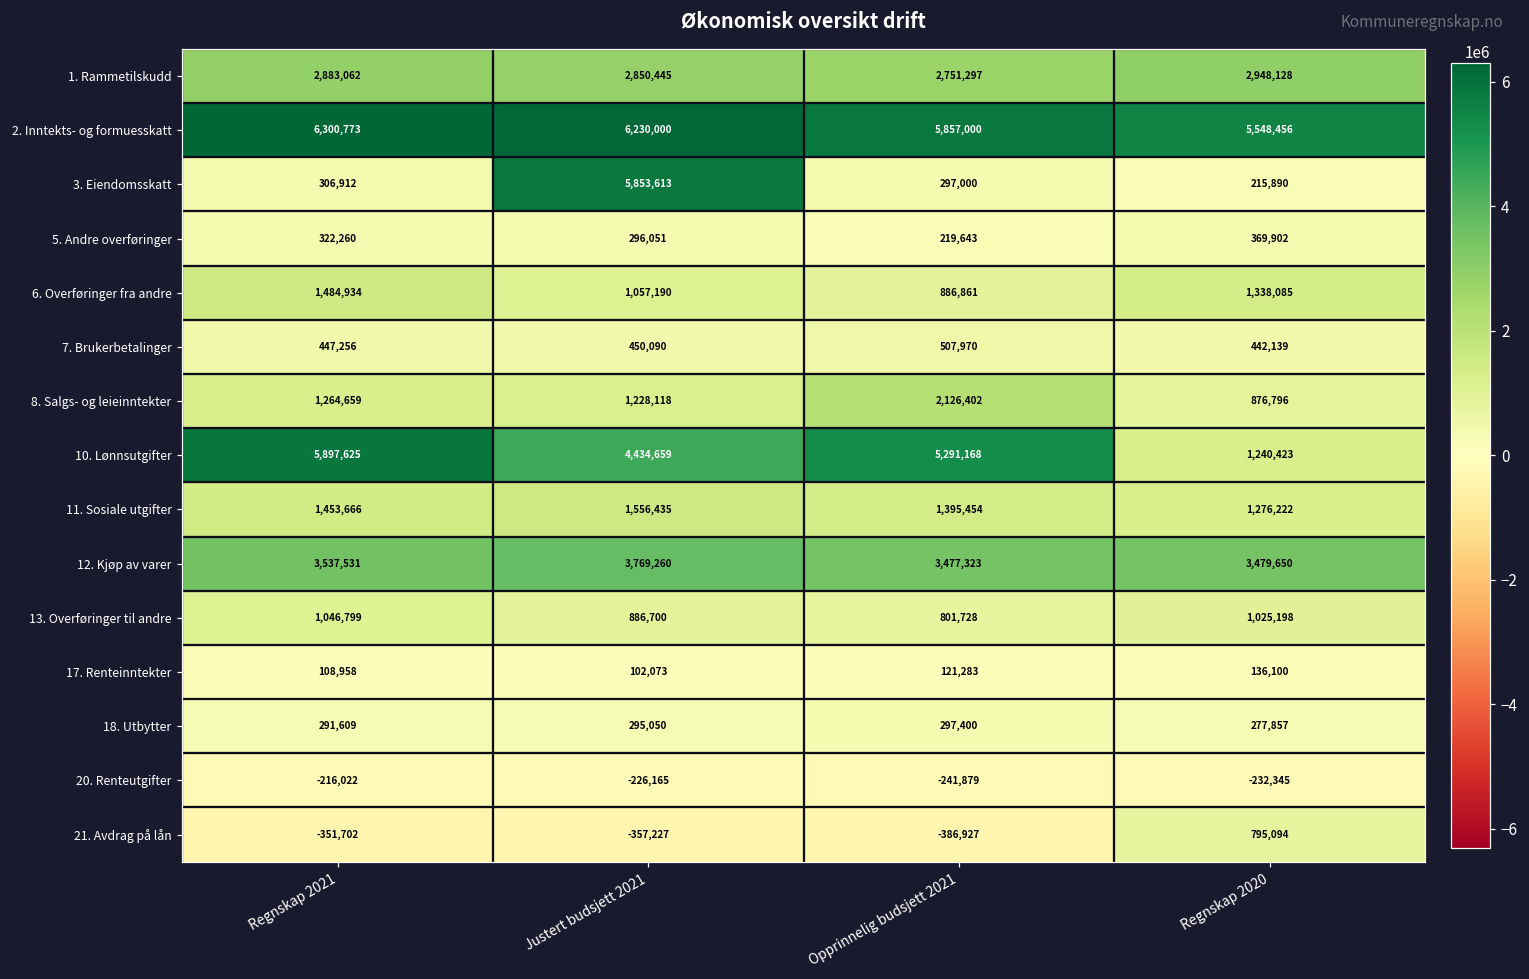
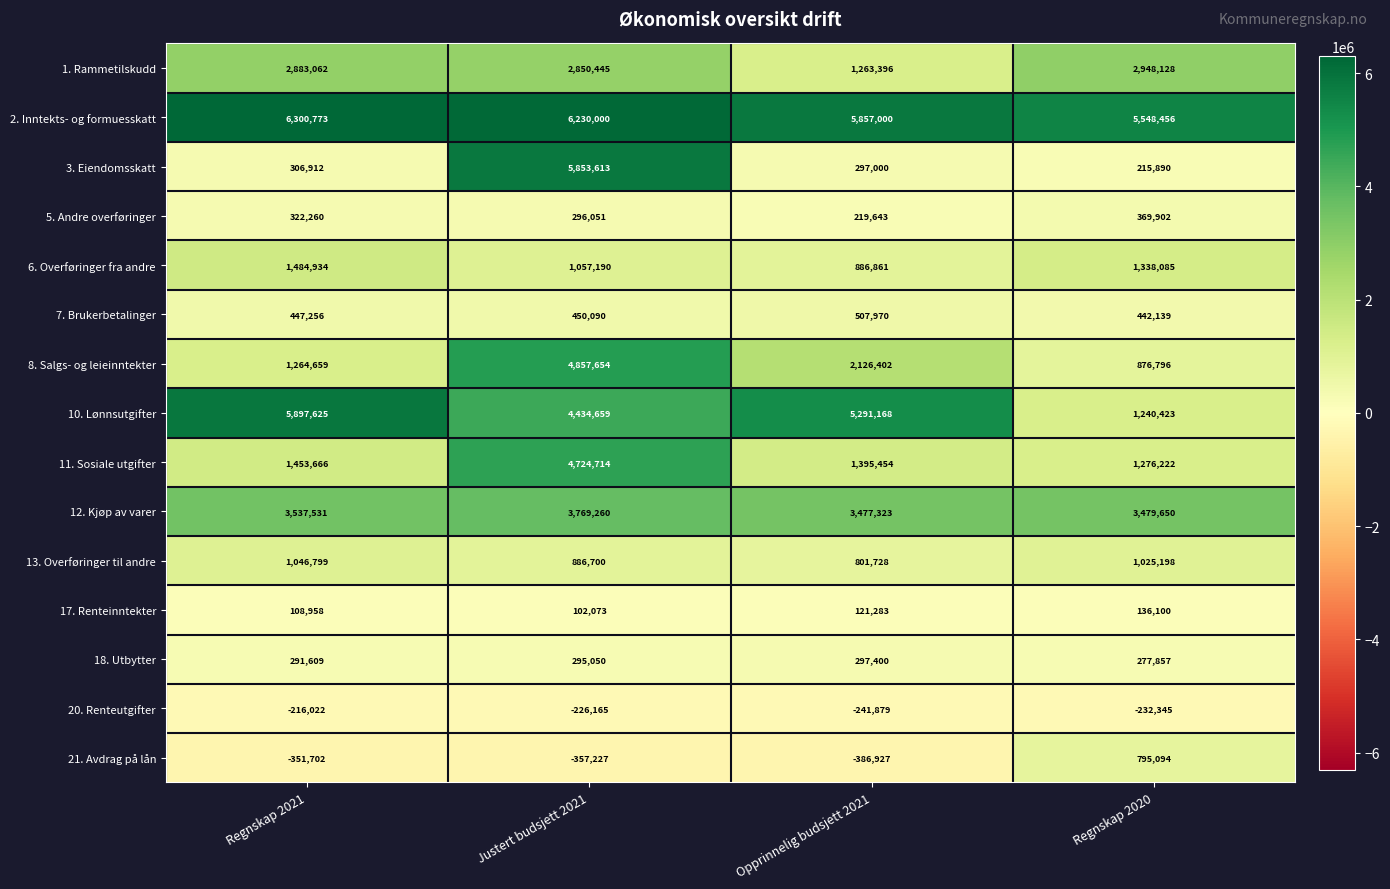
  {
    "1. Rammetilskudd": {
      "Regnskap 2021": "2,883,062",
      "Justert budsjett 2021": "2,850,445",
-     "Opprinnelig budsjett 2021": "2,751,297",
+     "Opprinnelig budsjett 2021": "1,263,396",
      "Regnskap 2020": "2,948,128"
    },
    "2. Inntekts- og formuesskatt": {
      "Regnskap 2021": "6,300,773",
      "Justert budsjett 2021": "6,230,000",
      "Opprinnelig budsjett 2021": "5,857,000",
      "Regnskap 2020": "5,548,456"
    },
    "3. Eiendomsskatt": {
      "Regnskap 2021": "306,912",
      "Justert budsjett 2021": "5,853,613",
      "Opprinnelig budsjett 2021": "297,000",
      "Regnskap 2020": "215,890"
    },
    "5. Andre overføringer": {
      "Regnskap 2021": "322,260",
      "Justert budsjett 2021": "296,051",
      "Opprinnelig budsjett 2021": "219,643",
      "Regnskap 2020": "369,902"
    },
    "6. Overføringer fra andre": {
      "Regnskap 2021": "1,484,934",
      "Justert budsjett 2021": "1,057,190",
      "Opprinnelig budsjett 2021": "886,861",
      "Regnskap 2020": "1,338,085"
    },
    "7. Brukerbetalinger": {
      "Regnskap 2021": "447,256",
      "Justert budsjett 2021": "450,090",
      "Opprinnelig budsjett 2021": "507,970",
      "Regnskap 2020": "442,139"
    },
    "8. Salgs- og leieinntekter": {
      "Regnskap 2021": "1,264,659",
-     "Justert budsjett 2021": "1,228,118",
+     "Justert budsjett 2021": "4,857,654",
      "Opprinnelig budsjett 2021": "2,126,402",
      "Regnskap 2020": "876,796"
    },
    "10. Lønnsutgifter": {
      "Regnskap 2021": "5,897,625",
      "Justert budsjett 2021": "4,434,659",
      "Opprinnelig budsjett 2021": "5,291,168",
      "Regnskap 2020": "1,240,423"
    },
    "11. Sosiale utgifter": {
      "Regnskap 2021": "1,453,666",
-     "Justert budsjett 2021": "1,556,435",
+     "Justert budsjett 2021": "4,724,714",
      "Opprinnelig budsjett 2021": "1,395,454",
      "Regnskap 2020": "1,276,222"
    },
    "12. Kjøp av varer": {
      "Regnskap 2021": "3,537,531",
      "Justert budsjett 2021": "3,769,260",
      "Opprinnelig budsjett 2021": "3,477,323",
      "Regnskap 2020": "3,479,650"
    },
    "13. Overføringer til andre": {
      "Regnskap 2021": "1,046,799",
      "Justert budsjett 2021": "886,700",
      "Opprinnelig budsjett 2021": "801,728",
      "Regnskap 2020": "1,025,198"
    },
    "17. Renteinntekter": {
      "Regnskap 2021": "108,958",
      "Justert budsjett 2021": "102,073",
      "Opprinnelig budsjett 2021": "121,283",
      "Regnskap 2020": "136,100"
    },
    "18. Utbytter": {
      "Regnskap 2021": "291,609",
      "Justert budsjett 2021": "295,050",
      "Opprinnelig budsjett 2021": "297,400",
      "Regnskap 2020": "277,857"
    },
    "20. Renteutgifter": {
      "Regnskap 2021": "-216,022",
      "Justert budsjett 2021": "-226,165",
      "Opprinnelig budsjett 2021": "-241,879",
      "Regnskap 2020": "-232,345"
    },
    "21. Avdrag på lån": {
      "Regnskap 2021": "-351,702",
      "Justert budsjett 2021": "-357,227",
      "Opprinnelig budsjett 2021": "-386,927",
      "Regnskap 2020": "795,094"
    }
  }
